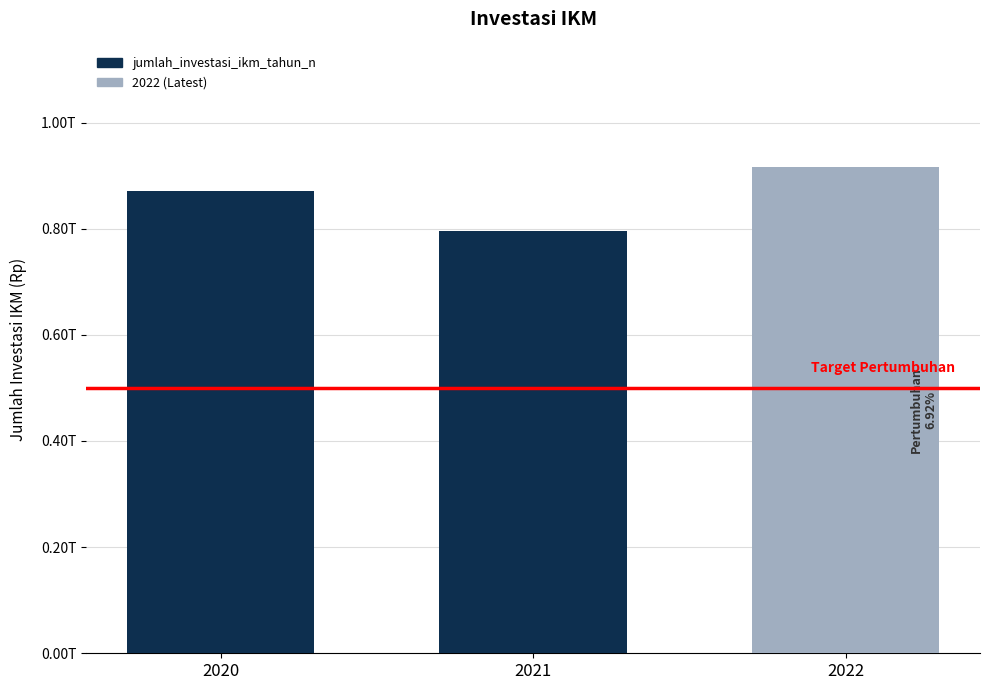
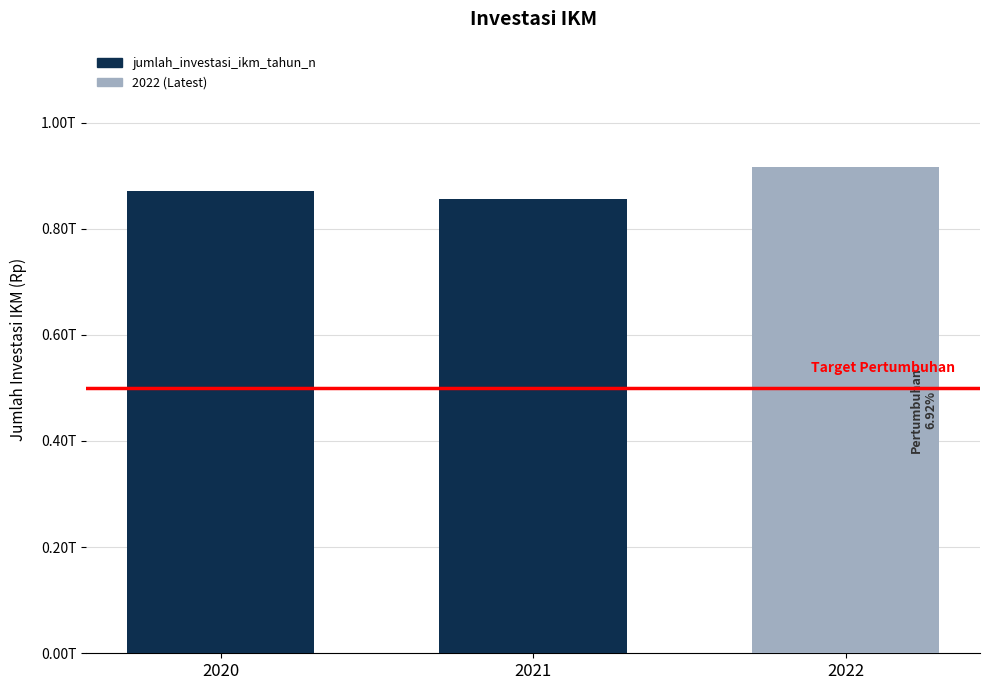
  {
    "2020": "0.87T",
-   "2021": "0.80T"
+   "2021": "0.86T"
  }
